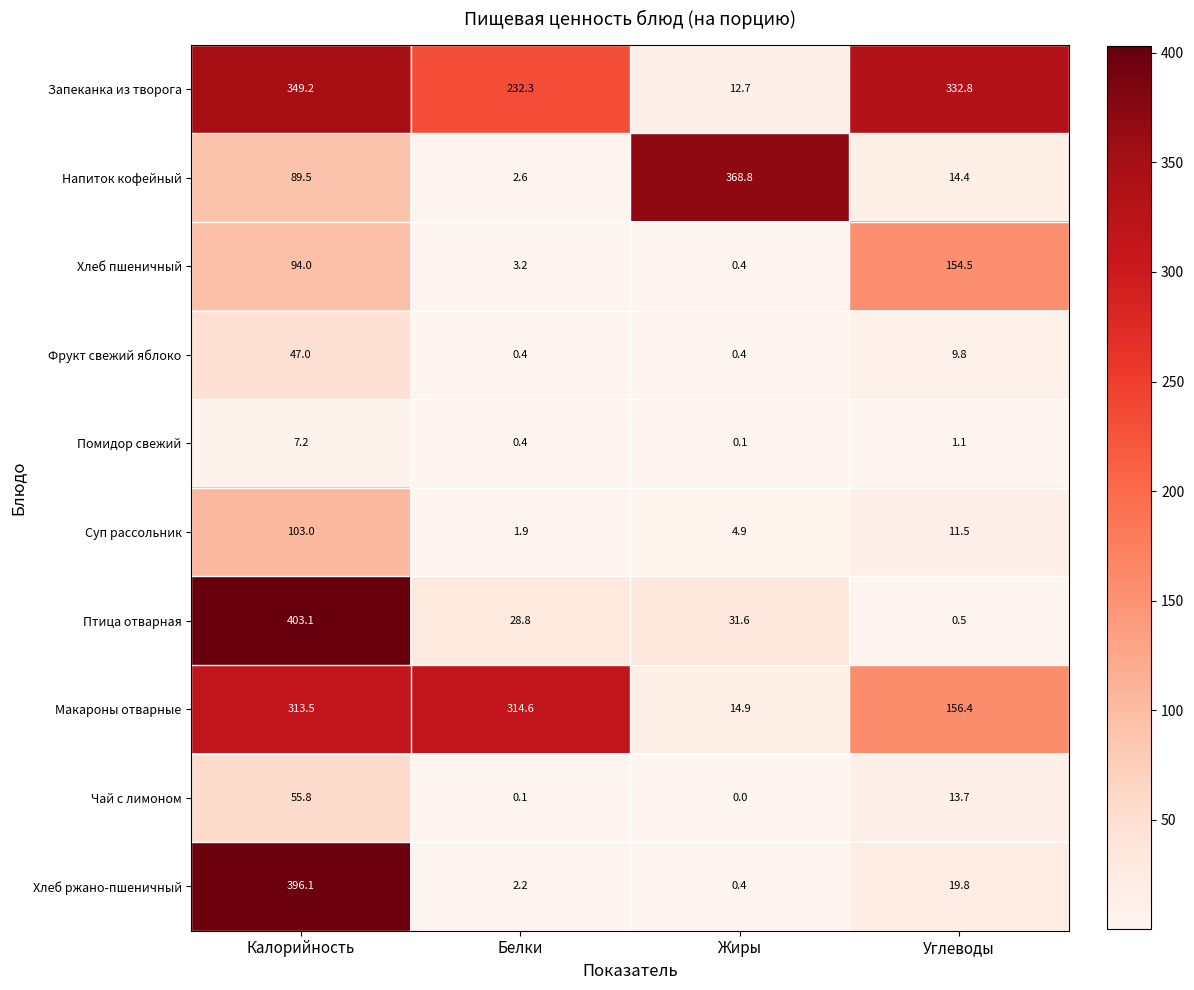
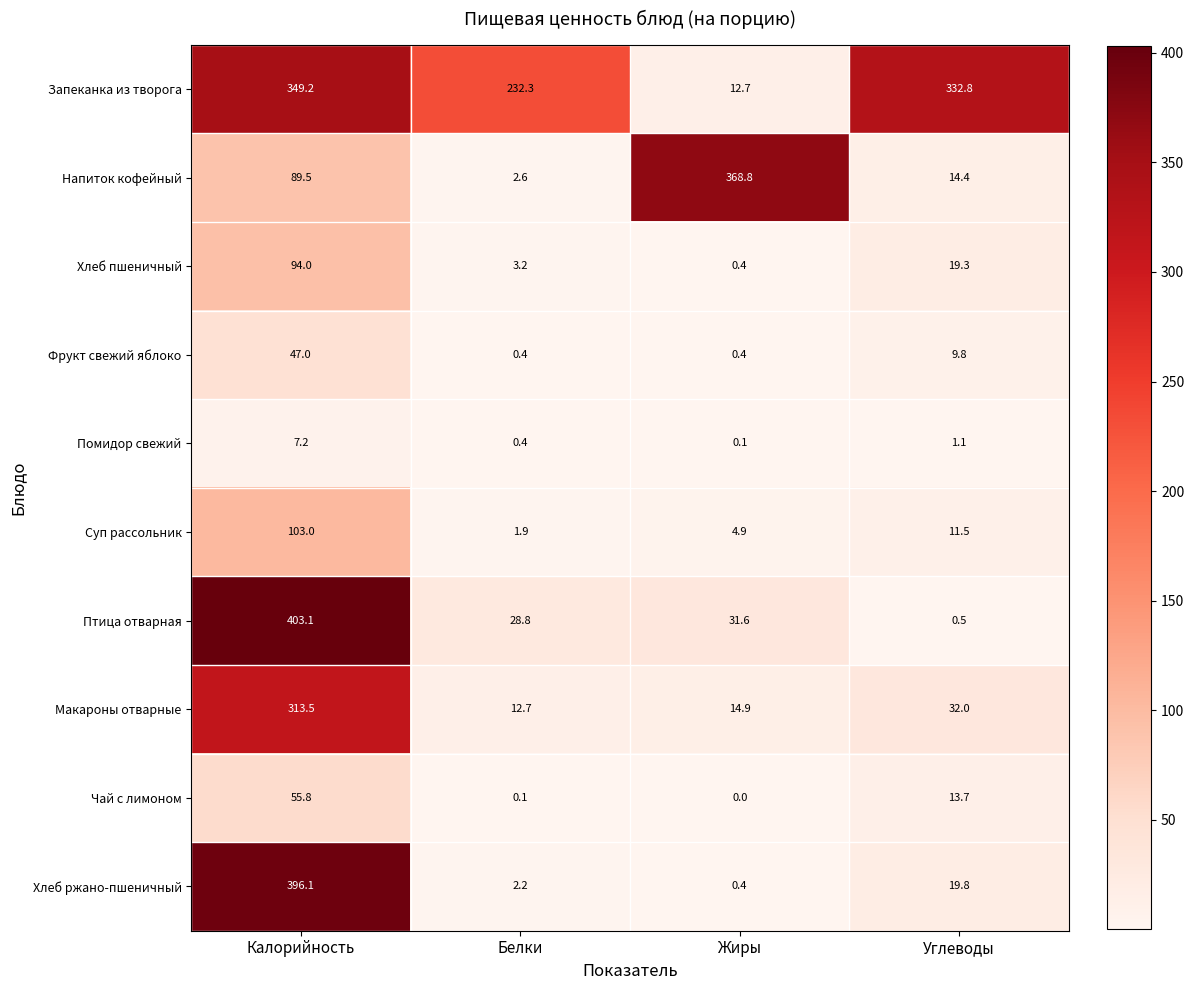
  {
    "Запеканка из творога": {
      "Калорийность": 349.2,
      "Белки": 232.3,
      "Жиры": 12.7,
      "Углеводы": 332.8
    },
    "Напиток кофейный": {
      "Калорийность": 89.5,
      "Белки": 2.6,
      "Жиры": 368.8,
      "Углеводы": 14.4
    },
    "Хлеб пшеничный": {
      "Калорийность": 94.0,
      "Белки": 3.2,
      "Жиры": 0.4,
-     "Углеводы": 154.5
+     "Углеводы": 19.3
    },
    "Фрукт свежий яблоко": {
      "Калорийность": 47.0,
      "Белки": 0.4,
      "Жиры": 0.4,
      "Углеводы": 9.8
    },
    "Помидор свежий": {
      "Калорийность": 7.2,
      "Белки": 0.4,
      "Жиры": 0.1,
      "Углеводы": 1.1
    },
    "Суп рассольник": {
      "Калорийность": 103.0,
      "Белки": 1.9,
      "Жиры": 4.9,
      "Углеводы": 11.5
    },
    "Птица отварная": {
      "Калорийность": 403.1,
      "Белки": 28.8,
      "Жиры": 31.6,
      "Углеводы": 0.5
    },
    "Макароны отварные": {
      "Калорийность": 313.5,
-     "Белки": 314.6,
+     "Белки": 12.7,
      "Жиры": 14.9,
-     "Углеводы": 156.4
+     "Углеводы": 32.0
    },
    "Чай с лимоном": {
      "Калорийность": 55.8,
      "Белки": 0.1,
      "Жиры": 0.0,
      "Углеводы": 13.7
    },
    "Хлеб ржано-пшеничный": {
      "Калорийность": 396.1,
      "Белки": 2.2,
      "Жиры": 0.4,
      "Углеводы": 19.8
    }
  }
